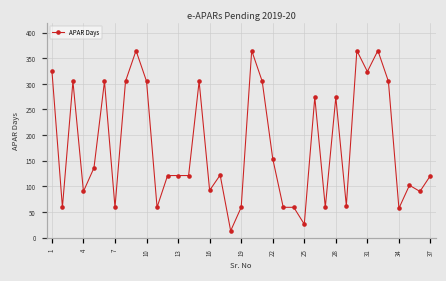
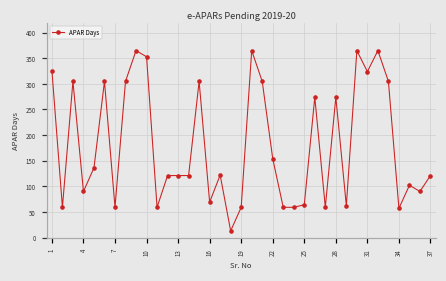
  {
    "1": 330,
    "4": 90,
    "7": 60,
-   "10": 310,
+   "10": 350,
    "13": 120,
-   "16": 90,
+   "16": 70,
    "19": 60,
    "22": 150,
-   "25": 30,
+   "25": 60,
    "28": 270,
    "31": 320,
    "34": 60,
    "37": 120
  }
